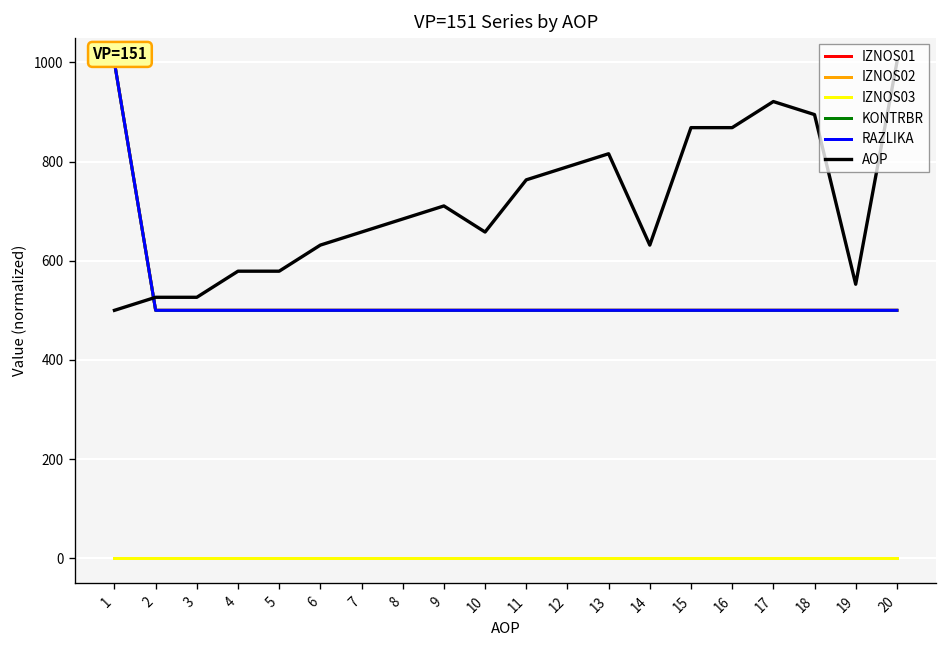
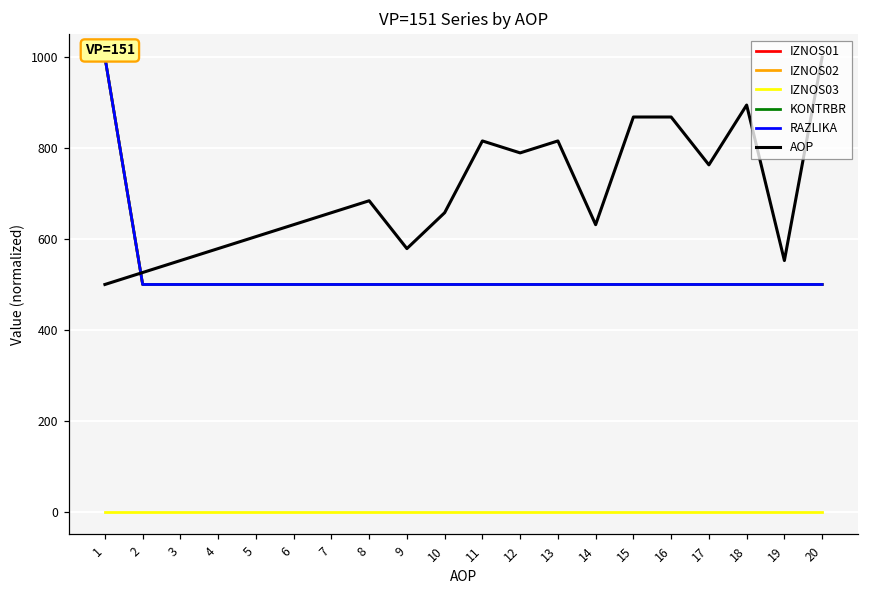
  {
    "RAZLIKA": {
      "2": 500,
      "3": 500,
      "4": 500,
      "5": 500,
      "6": 500,
      "7": 500,
      "8": 500,
      "9": 500,
      "10": 500,
      "11": 500,
      "12": 500,
      "13": 500,
      "14": 500,
      "15": 500,
      "16": 500,
      "17": 500,
      "18": 500,
      "19": 500,
      "20": 500
    },
    "IZNOS03": {
      "1": 0,
      "2": 0,
      "3": 0,
      "4": 0,
      "5": 0,
      "6": 0,
      "7": 0,
      "8": 0,
      "9": 0,
      "10": 0,
      "11": 0,
      "12": 0,
      "13": 0,
      "14": 0,
      "15": 0,
      "16": 0,
      "17": 0,
      "18": 0,
      "19": 0,
      "20": 0
    },
    "AOP": {
      "1": 500,
      "2": 530,
-     "3": 530,
+     "3": 550,
      "4": 580,
-     "5": 580,
+     "5": 610,
      "6": 630,
      "7": 660,
      "8": 680,
-     "9": 710,
+     "9": 580,
      "10": 660,
-     "11": 760,
+     "11": 820,
      "12": 790,
      "13": 820,
      "14": 630,
      "15": 870,
      "16": 870,
-     "17": 920,
+     "17": 760,
      "18": 890,
      "19": 550
    }
  }
